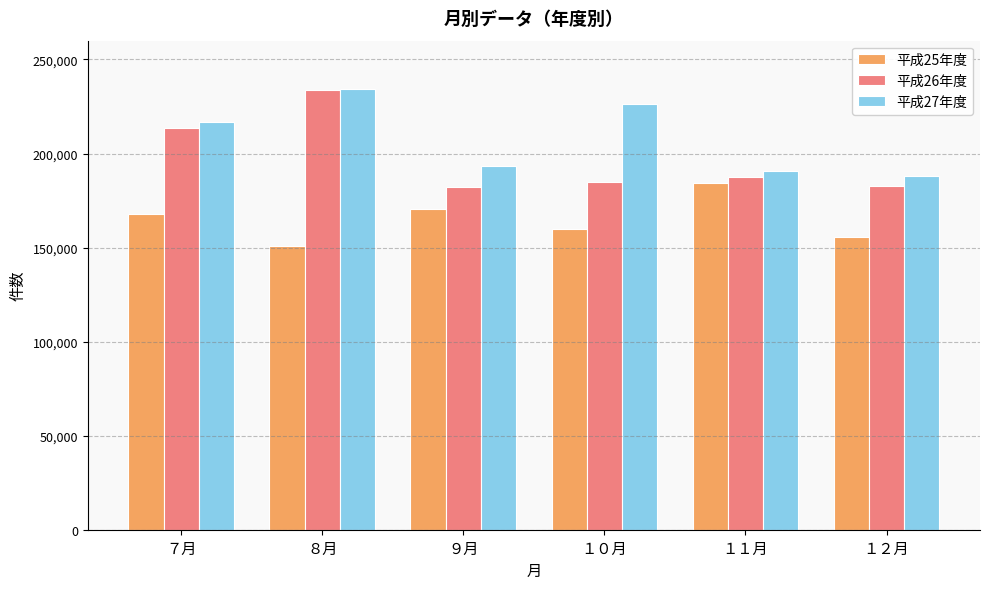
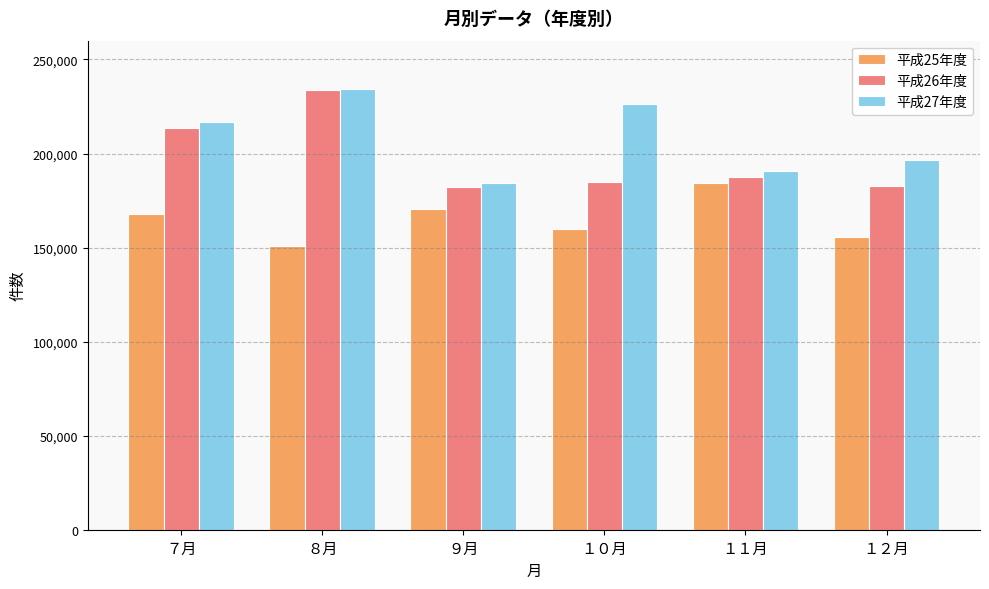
  {
    "平成27年度": {
      "７月": "217,000",
      "８月": "234,000",
-     "９月": "193,000",
+     "９月": "184,000",
      "１０月": "226,000",
      "１１月": "190,000",
-     "１２月": "188,000"
+     "１２月": "197,000"
    }
  }
